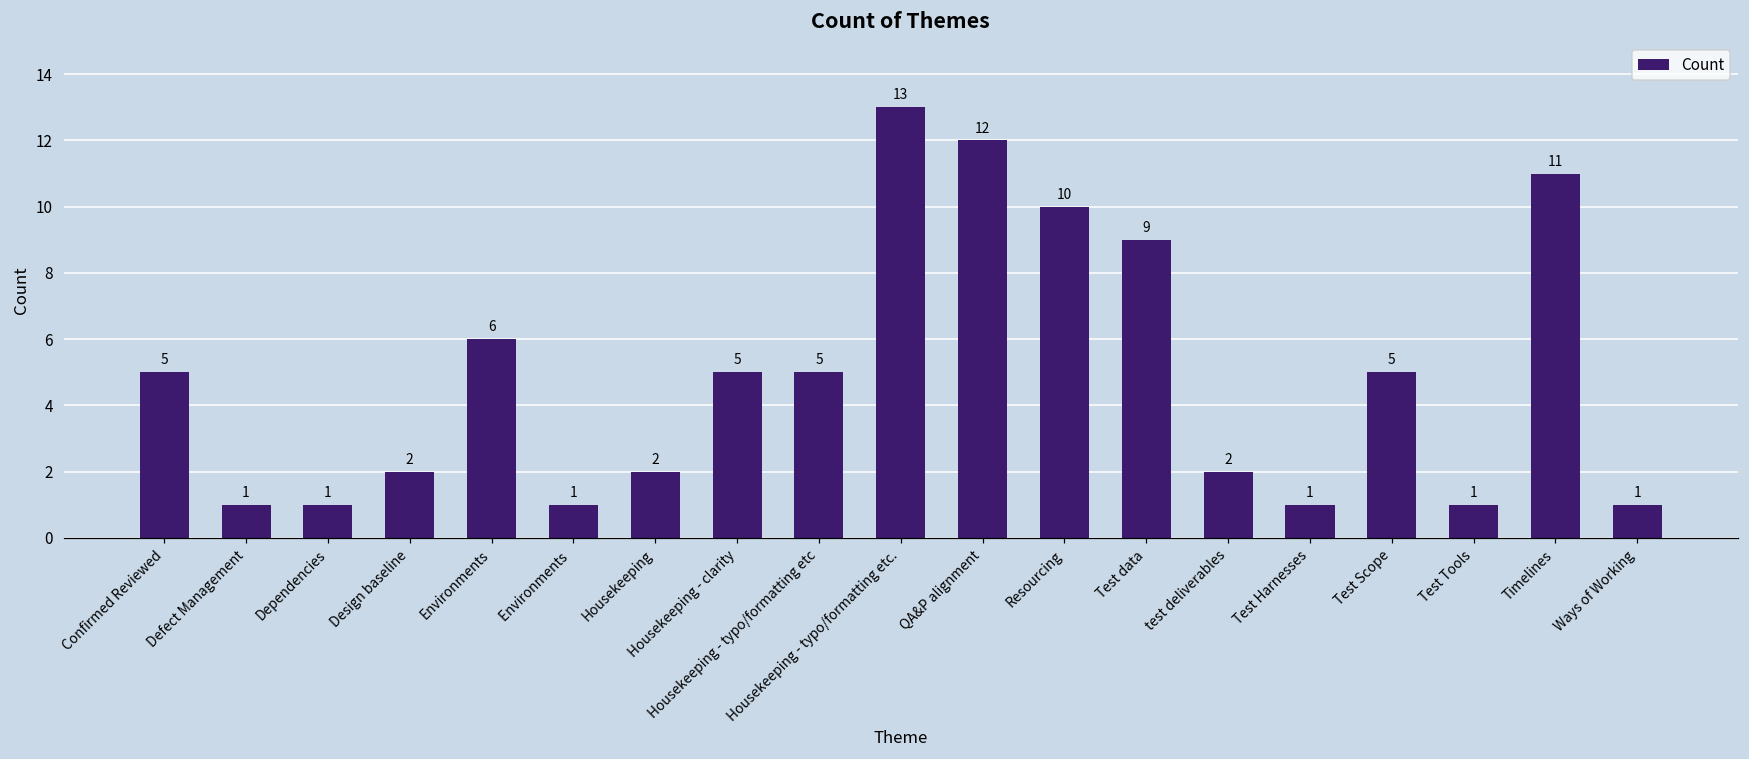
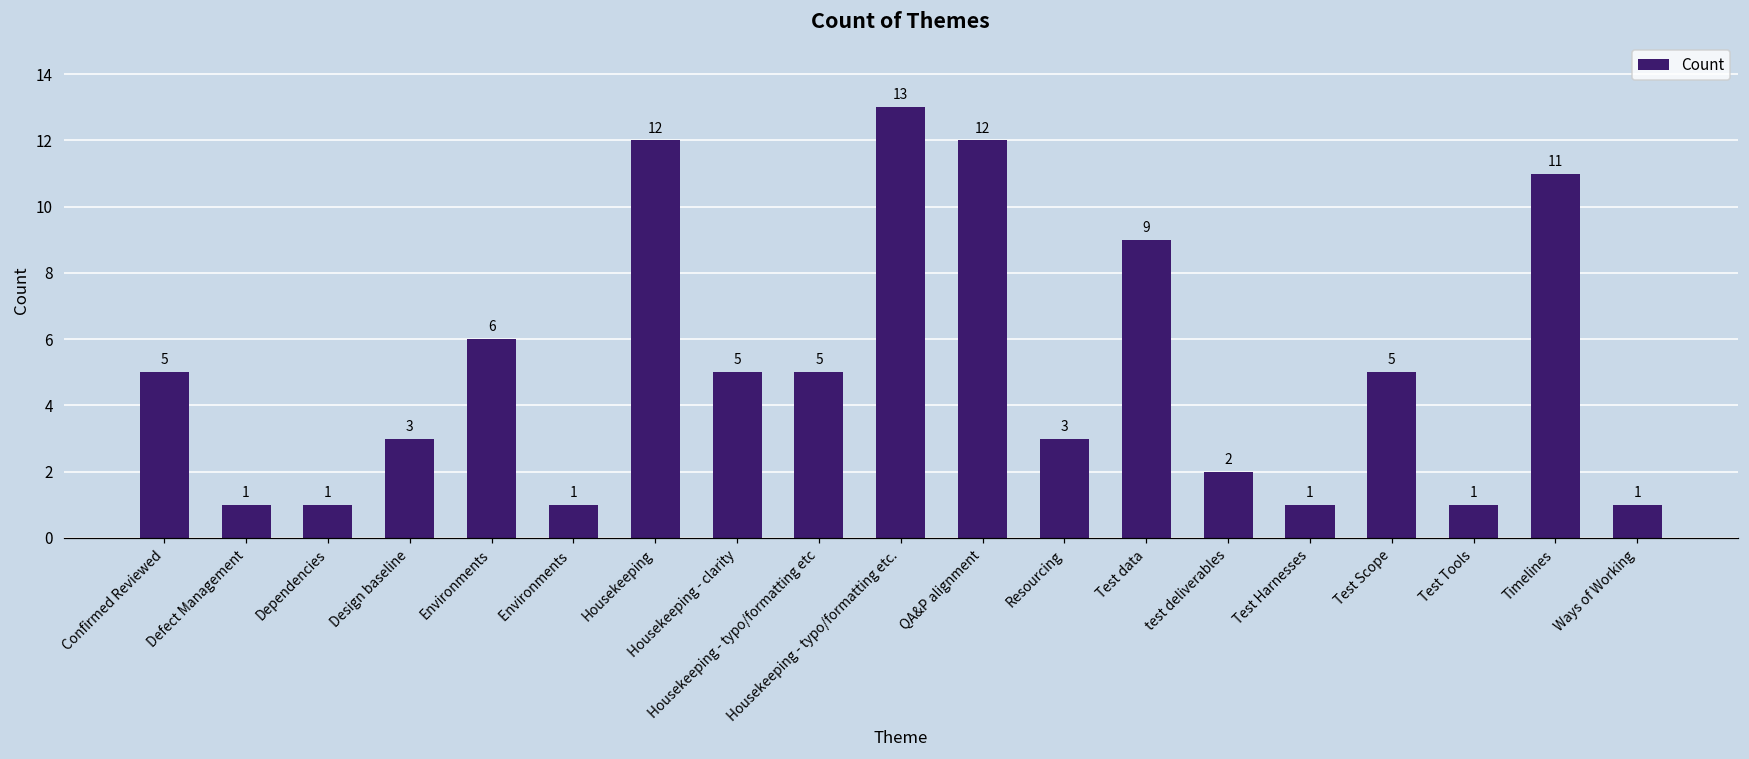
  {
    "Confirmed Reviewed": 5,
    "Defect Management": 1,
    "Dependencies": 1,
-   "Design baseline": 2,
-   "Housekeeping": 2,
+   "Design baseline": 3,
+   "Housekeeping": 12,
    "Housekeeping - clarity": 5,
    "Housekeeping - typo/formatting etc": 5,
    "Housekeeping - typo/formatting etc.": 13,
    "QA&P alignment": 12,
-   "Resourcing": 10,
+   "Resourcing": 3,
    "Test data": 9,
    "test deliverables": 2,
    "Test Harnesses": 1,
    "Test Scope": 5,
    "Test Tools": 1,
    "Timelines": 11,
    "Ways of Working": 1
  }
